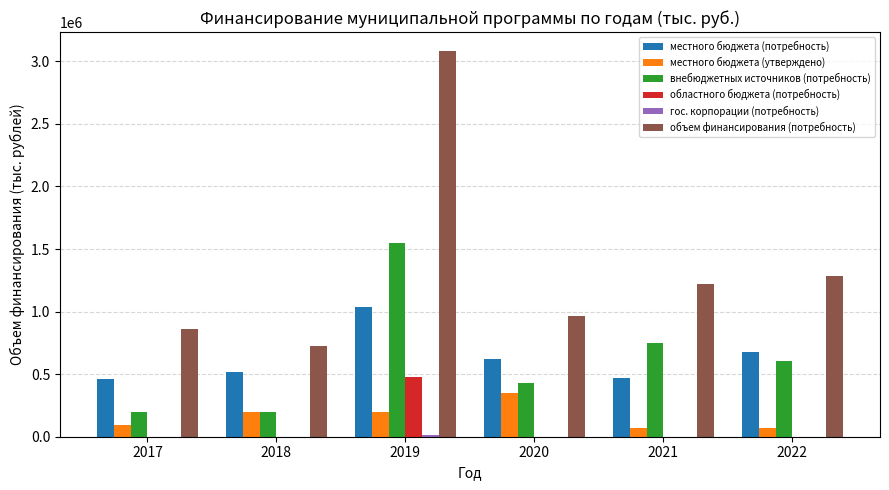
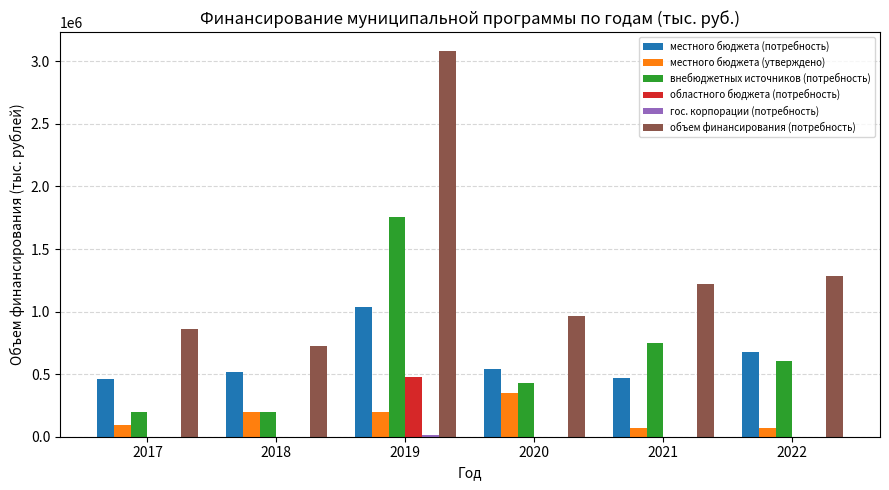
  {
    "местного бюджета (потребность)": {
      "2017": 460000,
      "2018": 520000,
      "2019": 1040000,
-     "2020": 620000,
+     "2020": 540000,
      "2021": 470000,
      "2022": 680000
    },
    "местного бюджета (утверждено)": {
      "2017": 100000,
      "2018": 200000,
      "2019": 200000,
      "2020": 350000,
      "2021": 70000,
      "2022": 70000
    },
    "внебюджетных источников (потребность)": {
      "2017": 200000,
      "2018": 200000,
-     "2019": 1550000,
+     "2019": 1760000,
      "2020": 430000,
      "2021": 750000,
      "2022": 600000
    },
    "областного бюджета (потребность)": {
      "2017": 0,
      "2018": 0,
      "2019": 480000,
      "2020": 0,
      "2021": 0,
      "2022": 0
    },
    "гос. корпорации (потребность)": {
      "2017": 0,
      "2018": 0,
      "2020": 0,
      "2021": 0,
      "2022": 0
    },
    "объем финансирования (потребность)": {
      "2017": 860000,
      "2018": 720000,
      "2019": 3080000,
      "2020": 970000,
      "2021": 1220000,
      "2022": 1280000
    }
  }
